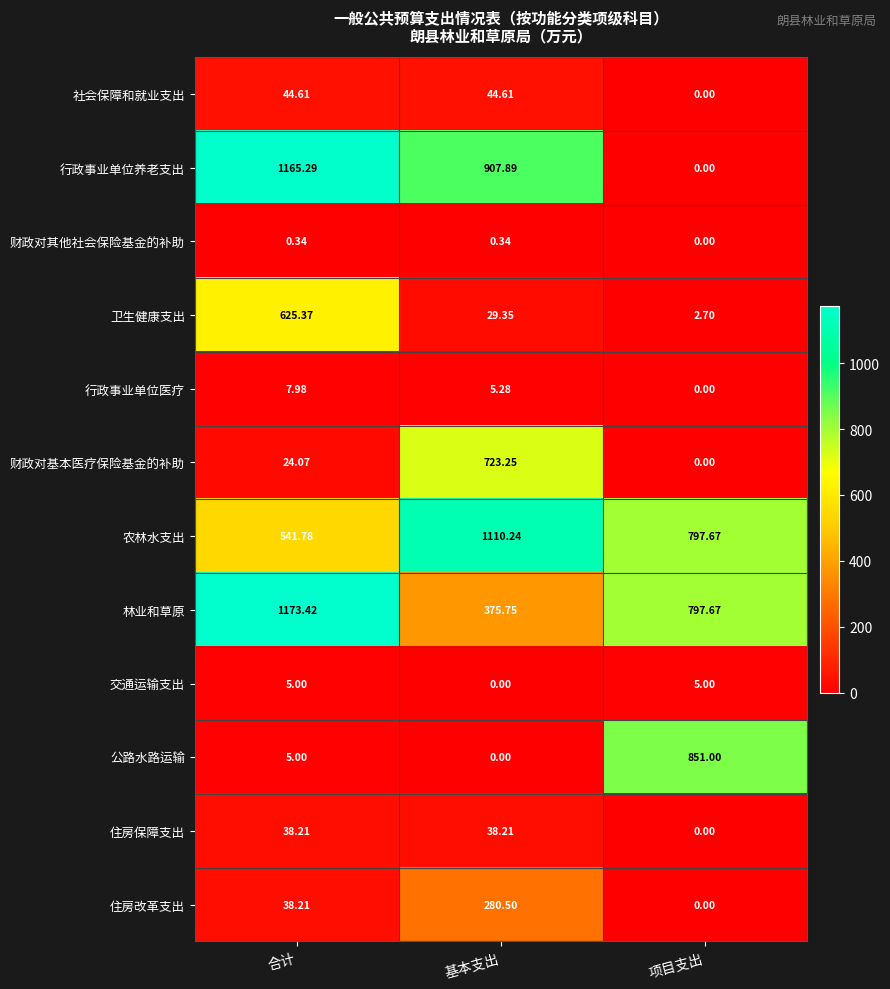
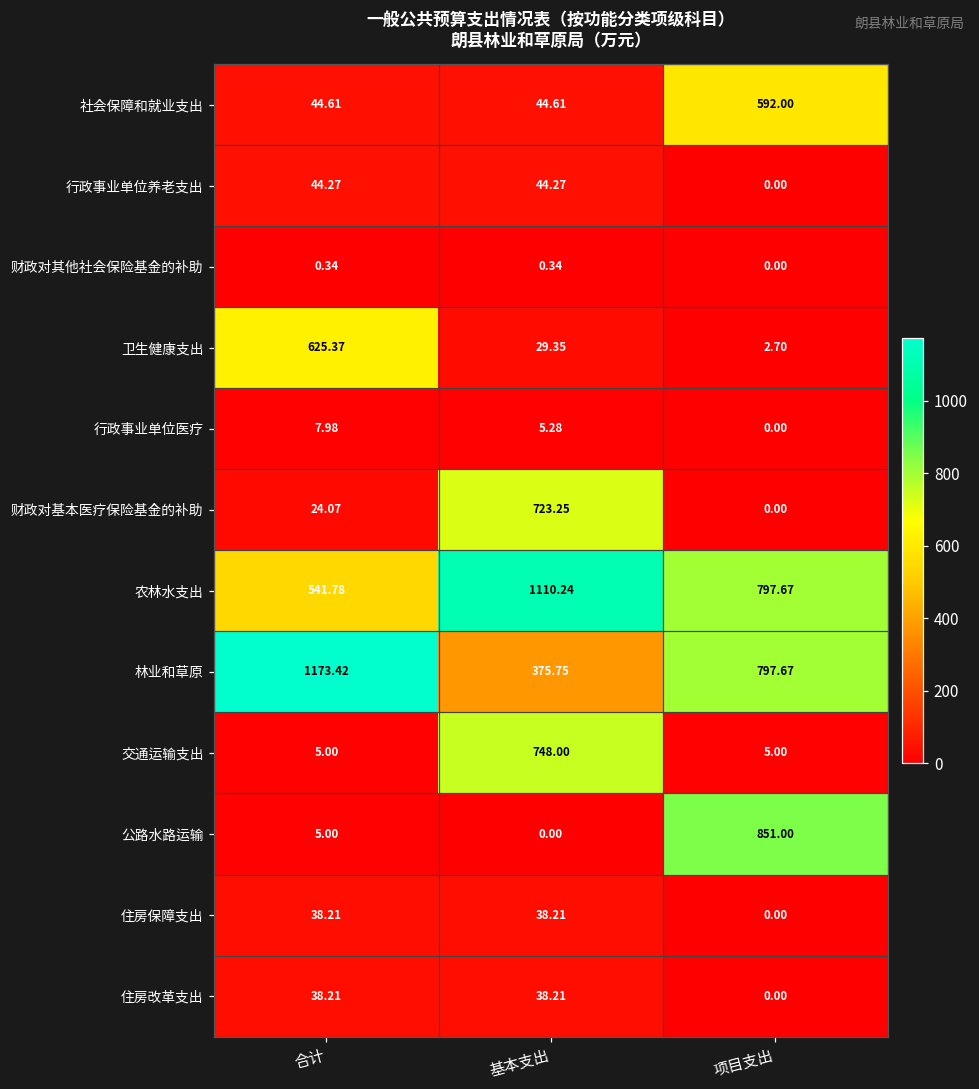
  {
    "社会保障和就业支出": {
      "合计": 44.61,
      "基本支出": 44.61,
-     "项目支出": 0.00
+     "项目支出": 592.00
    },
    "行政事业单位养老支出": {
-     "合计": 1165.29,
-     "基本支出": 907.89,
+     "合计": 44.27,
+     "基本支出": 44.27,
      "项目支出": 0.00
    },
    "财政对其他社会保险基金的补助": {
      "合计": 0.34,
      "基本支出": 0.34,
      "项目支出": 0.00
    },
    "卫生健康支出": {
      "合计": 625.37,
      "基本支出": 29.35,
      "项目支出": 2.70
    },
    "行政事业单位医疗": {
      "合计": 7.98,
      "基本支出": 5.28,
      "项目支出": 0.00
    },
    "财政对基本医疗保险基金的补助": {
      "合计": 24.07,
      "基本支出": 723.25,
      "项目支出": 0.00
    },
    "农林水支出": {
      "合计": 541.78,
      "基本支出": 1110.24,
      "项目支出": 797.67
    },
    "林业和草原": {
      "合计": 1173.42,
      "基本支出": 375.75,
      "项目支出": 797.67
    },
    "交通运输支出": {
      "合计": 5.00,
-     "基本支出": 0.00,
+     "基本支出": 748.00,
      "项目支出": 5.00
    },
    "公路水路运输": {
      "合计": 5.00,
      "基本支出": 0.00,
      "项目支出": 851.00
    },
    "住房保障支出": {
      "合计": 38.21,
      "基本支出": 38.21,
      "项目支出": 0.00
    },
    "住房改革支出": {
      "合计": 38.21,
-     "基本支出": 280.50,
+     "基本支出": 38.21,
      "项目支出": 0.00
    }
  }
